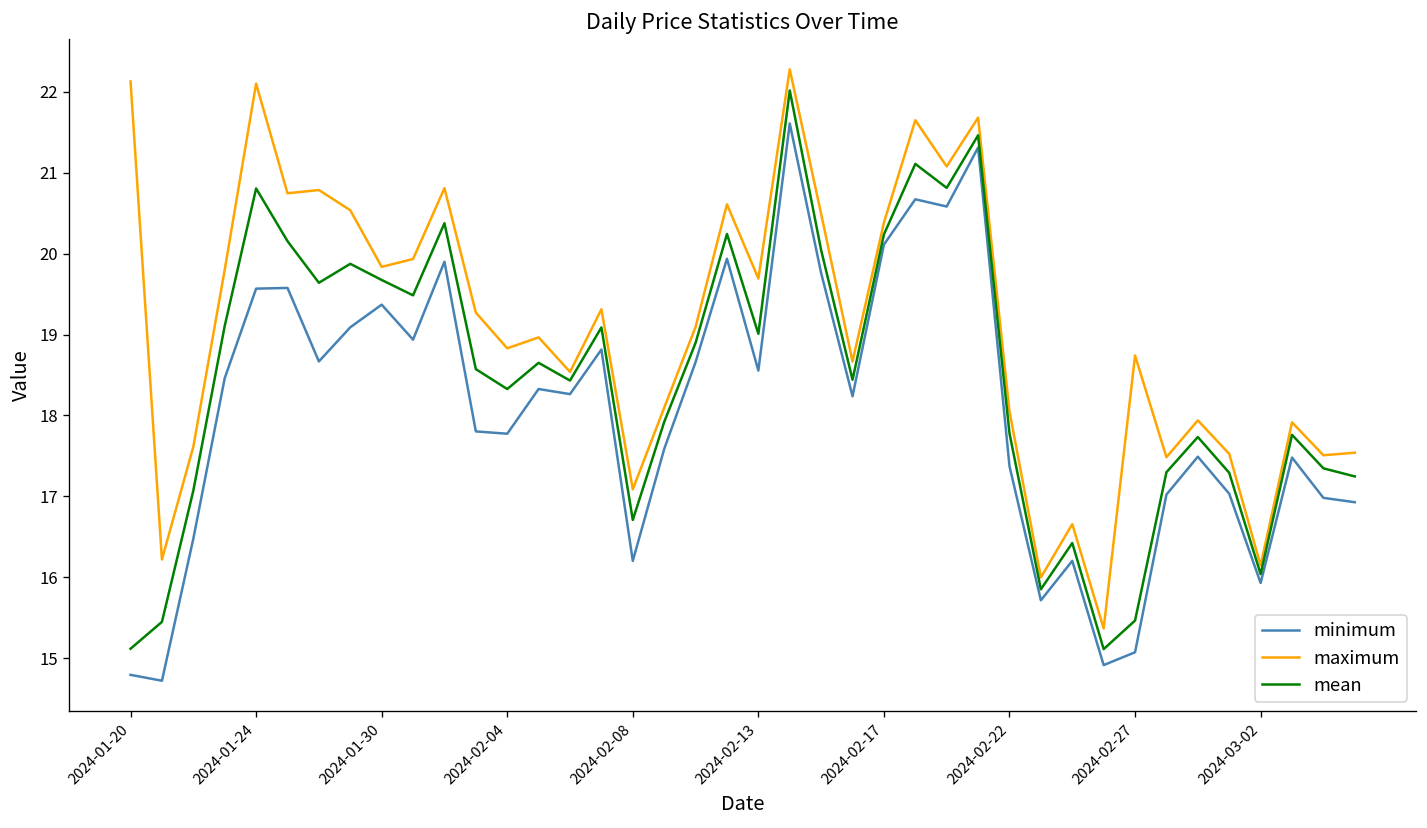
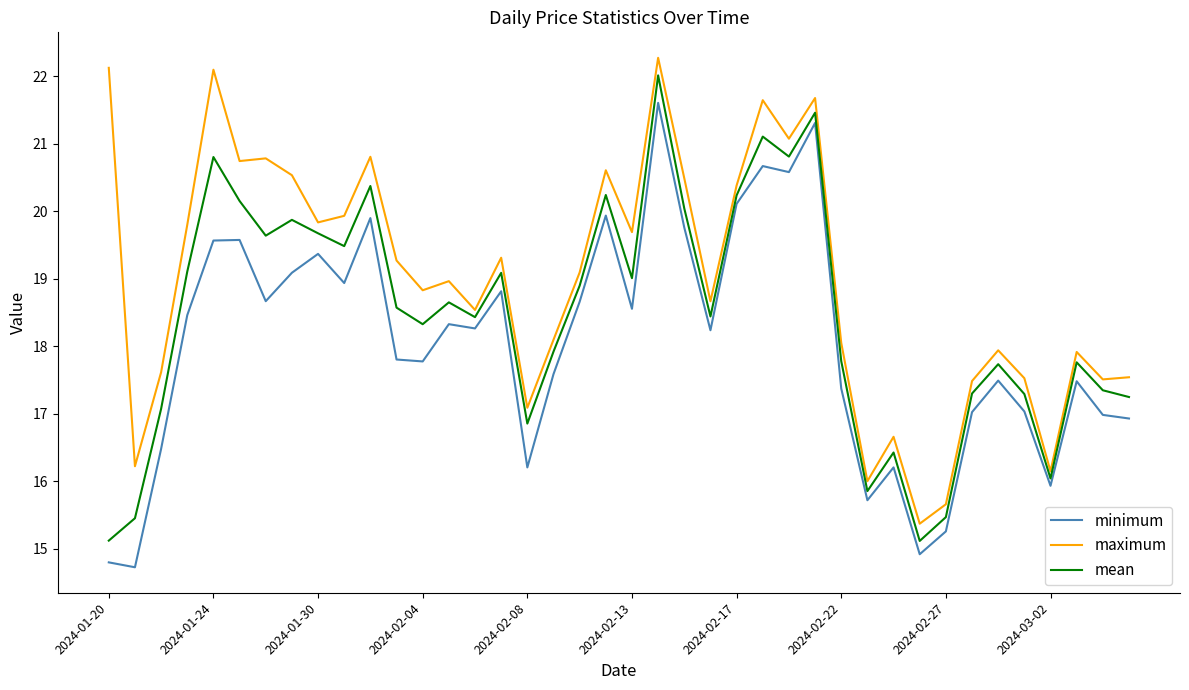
  {
    "minimum": {
      "2024-01-20": 14.8,
      "2024-01-24": 19.6,
      "2024-01-30": 19.4,
      "2024-02-04": 17.8,
      "2024-02-08": 16.2,
      "2024-02-13": 18.6,
      "2024-02-17": 20.1,
      "2024-02-22": 17.4,
-     "2024-02-27": 15.1,
+     "2024-02-27": 15.3,
      "2024-03-02": 15.9
    },
    "maximum": {
      "2024-01-20": 22.1,
      "2024-01-24": 22.1,
      "2024-01-30": 19.8,
      "2024-02-04": 18.8,
      "2024-02-08": 17.1,
      "2024-02-13": 19.7,
      "2024-02-17": 20.4,
      "2024-02-22": 18.1,
-     "2024-02-27": 18.7,
+     "2024-02-27": 15.7,
      "2024-03-02": 16.1
    },
    "mean": {
      "2024-01-20": 15.1,
      "2024-01-24": 20.8,
      "2024-01-30": 19.7,
      "2024-02-04": 18.3,
-     "2024-02-08": 16.7,
+     "2024-02-08": 16.9,
      "2024-02-13": 19.0,
      "2024-02-17": 20.2,
      "2024-02-22": 17.8,
      "2024-02-27": 15.5,
      "2024-03-02": 16.0
    }
  }
